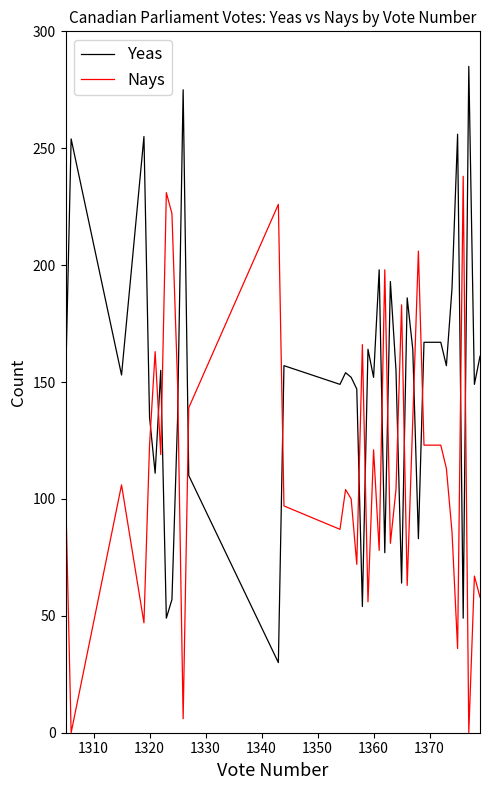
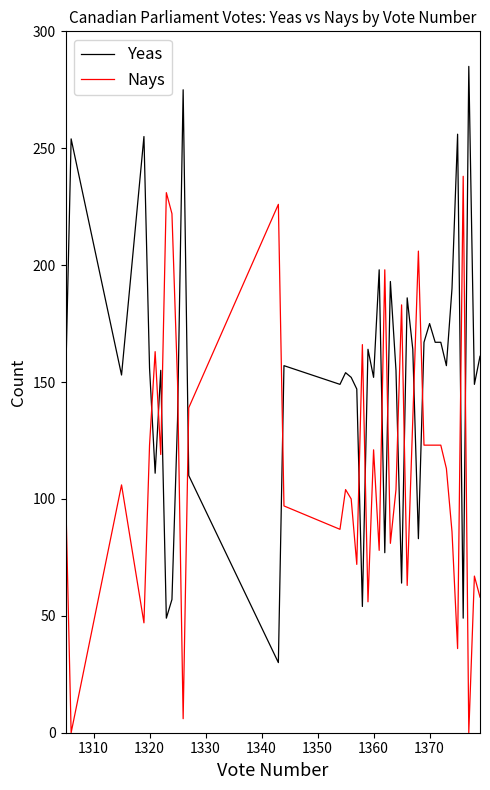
  {
    "Yeas": {
-     "1320": 135,
+     "1320": 156,
      "1360": 152,
-     "1370": 167
+     "1370": 175
    },
    "Nays": {
      "1320": 123,
      "1360": 121,
      "1370": 123
    }
  }
